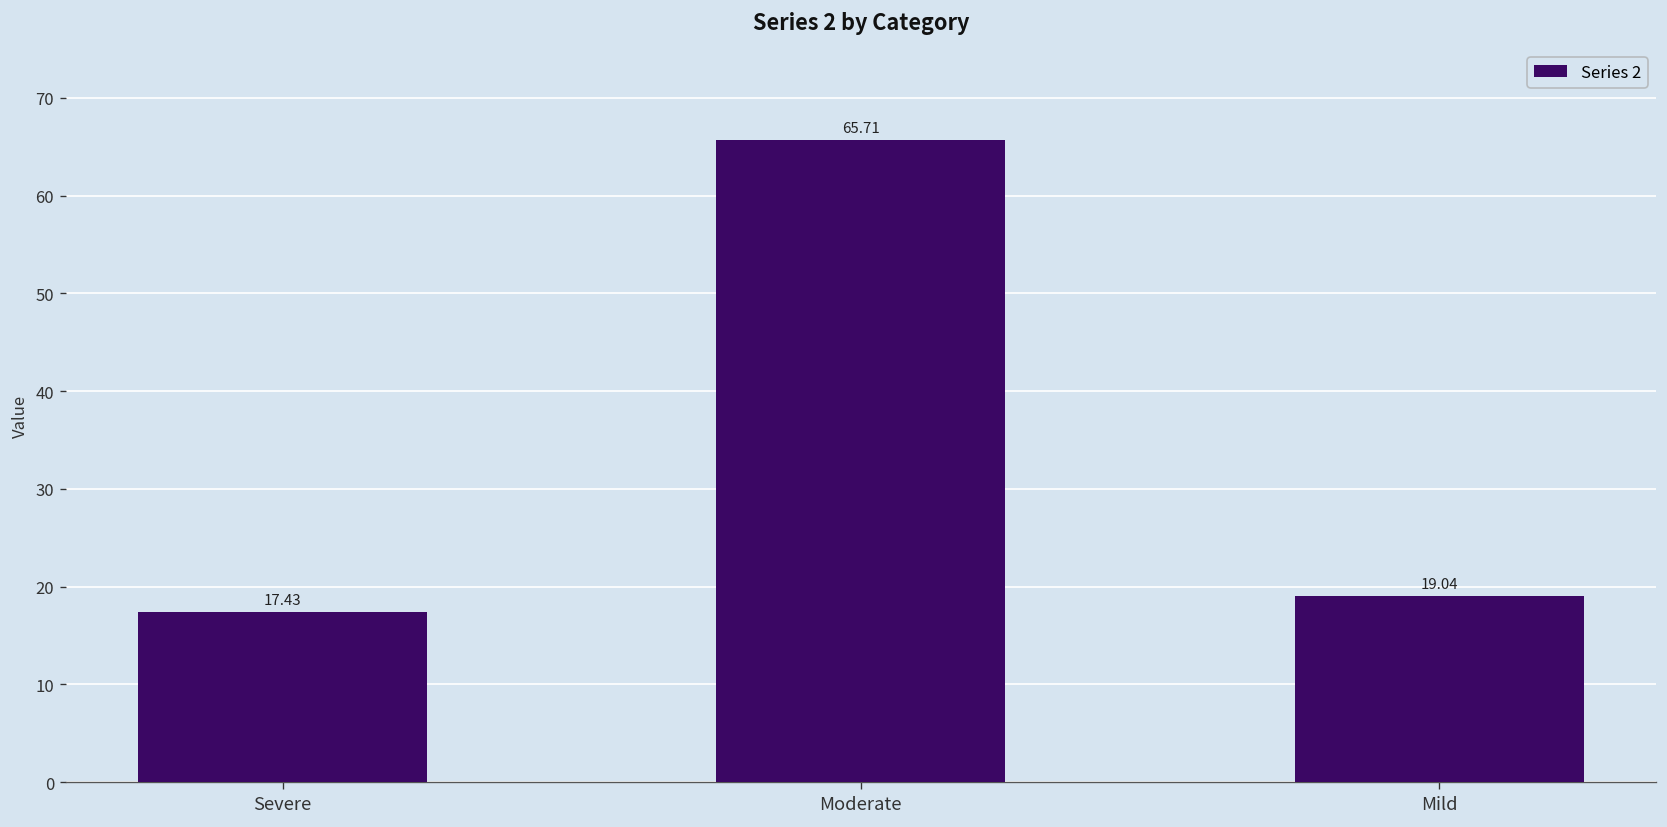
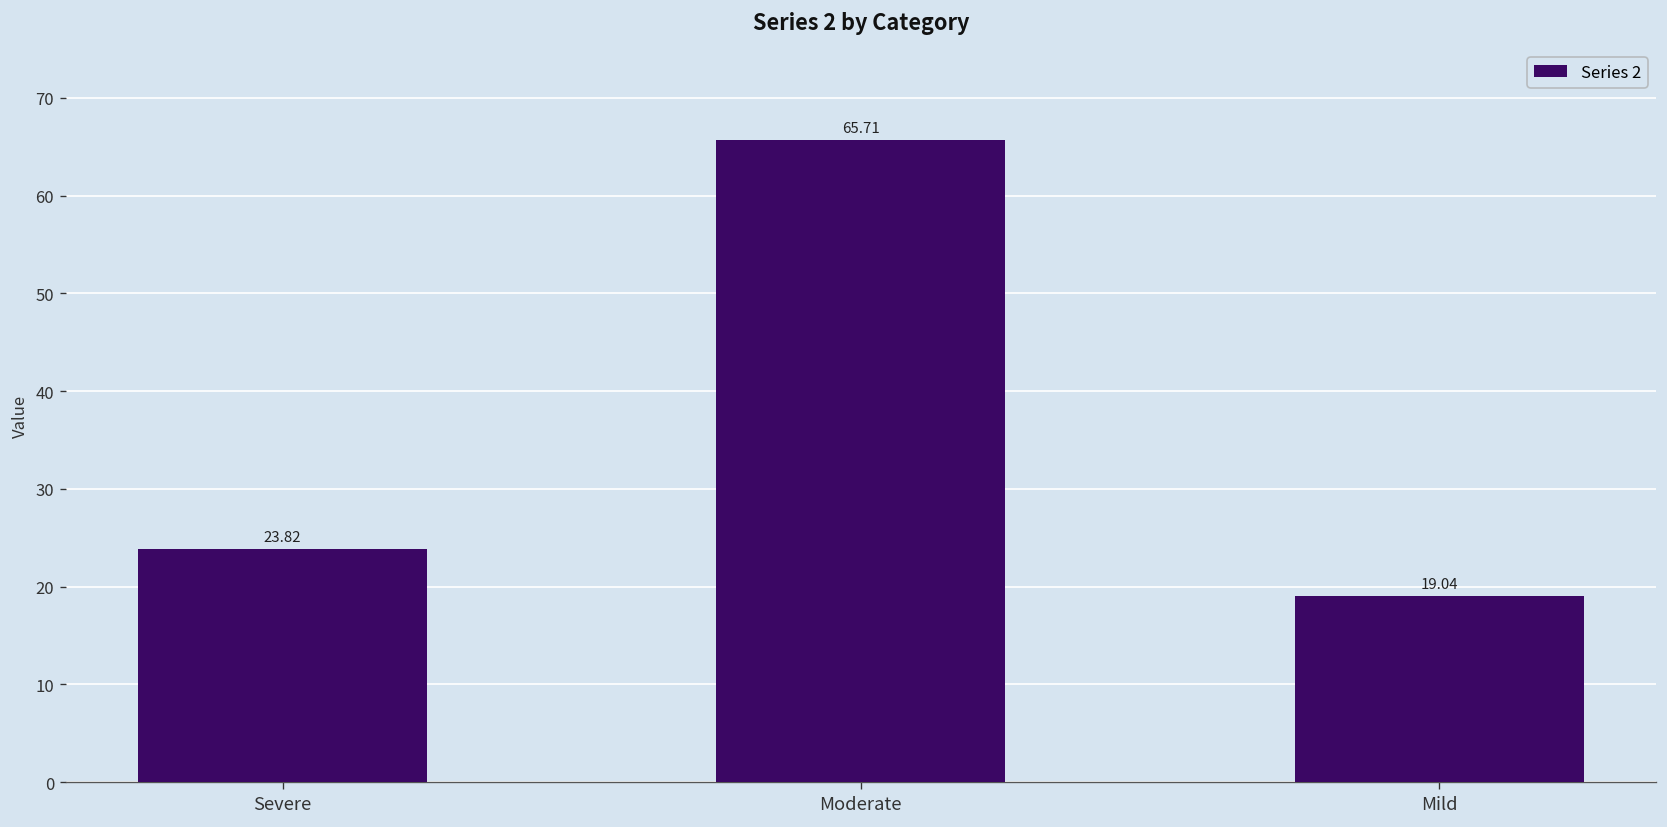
  {
-   "Severe": 17.43,
+   "Severe": 23.82,
    "Moderate": 65.71,
    "Mild": 19.04
  }
